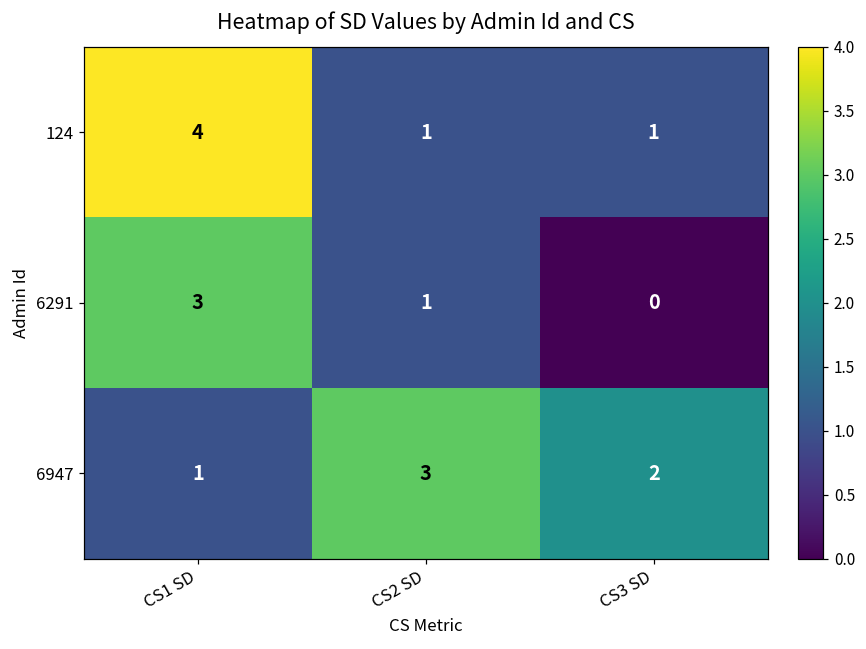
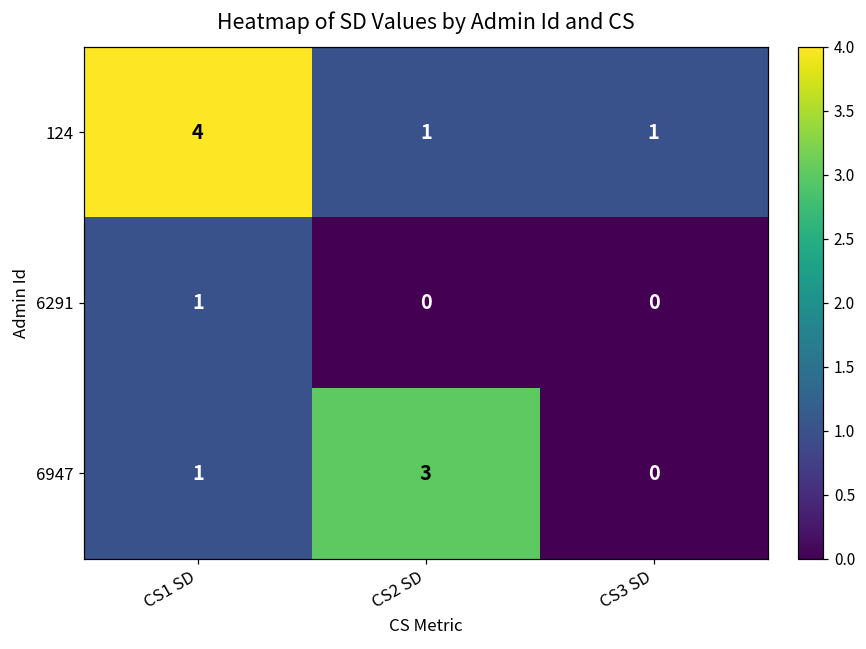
  {
    "124": {
      "CS1 SD": 4,
      "CS2 SD": 1,
      "CS3 SD": 1
    },
    "6291": {
-     "CS1 SD": 3,
-     "CS2 SD": 1,
+     "CS1 SD": 1,
+     "CS2 SD": 0,
      "CS3 SD": 0
    },
    "6947": {
      "CS1 SD": 1,
      "CS2 SD": 3,
-     "CS3 SD": 2
+     "CS3 SD": 0
    }
  }
